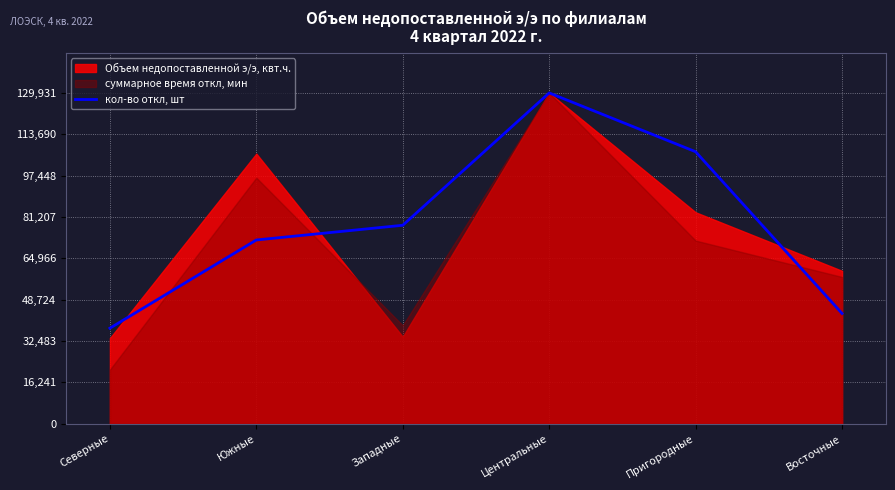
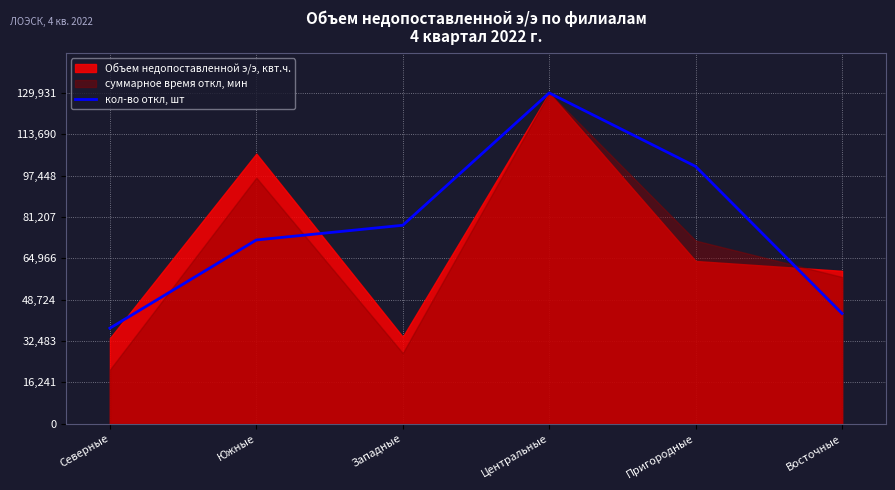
  {
    "кол-во откл, шт": {
      "Северные": "38,000",
      "Южные": "72,000",
      "Западные": "78,000",
-     "Пригородные": "107,000",
+     "Пригородные": "101,000",
      "Восточные": "43,000"
    },
    "Объем недопоставленной э/э, квт.ч.": {
      "Северные": "34,000",
      "Южные": "106,000",
      "Западные": "34,000",
-     "Пригородные": "83,000",
+     "Пригородные": "64,000",
      "Восточные": "60,000"
    },
    "суммарное время откл, мин": {
      "Северные": "21,000",
      "Южные": "97,000",
-     "Западные": "39,000",
+     "Западные": "28,000",
      "Пригородные": "72,000",
      "Восточные": "58,000"
    }
  }
